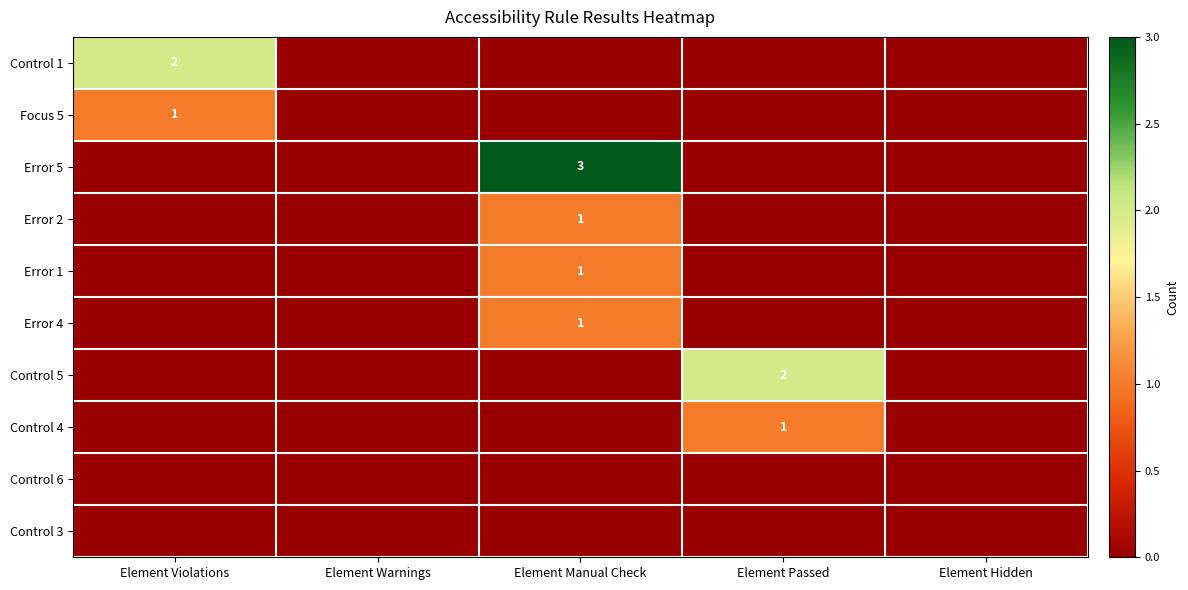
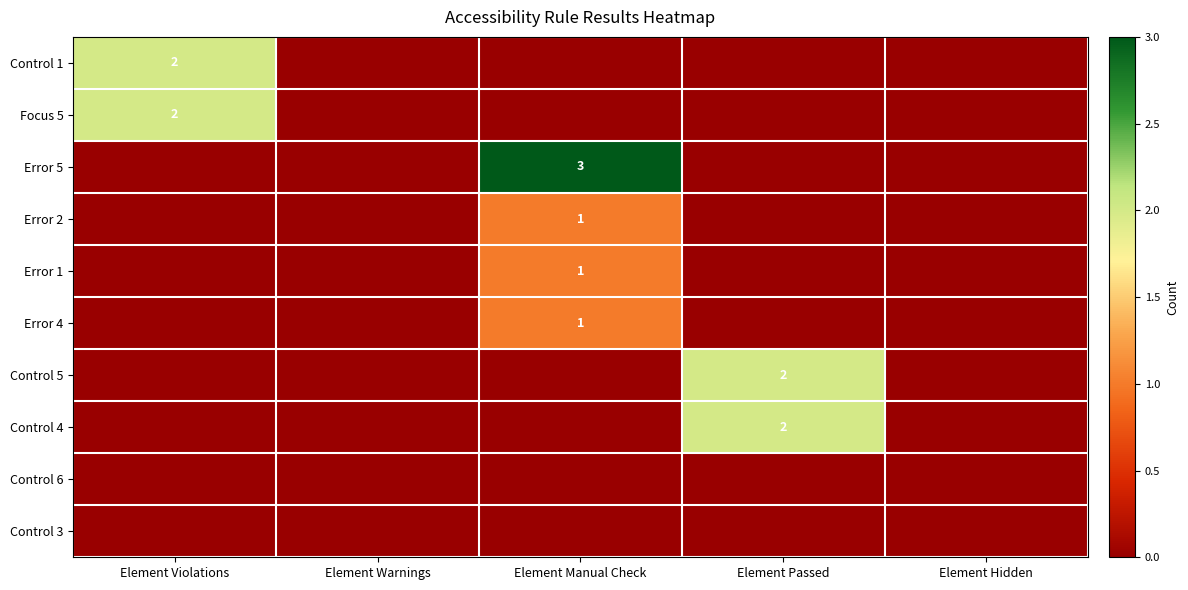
  {
    "Control 1": {
      "Element Violations": 2
    },
    "Focus 5": {
-     "Element Violations": 1
+     "Element Violations": 2
    },
    "Error 5": {
      "Element Manual Check": 3
    },
    "Error 2": {
      "Element Manual Check": 1
    },
    "Error 1": {
      "Element Manual Check": 1
    },
    "Error 4": {
      "Element Manual Check": 1
    },
    "Control 5": {
      "Element Passed": 2
    },
    "Control 4": {
-     "Element Passed": 1
+     "Element Passed": 2
    }
  }
